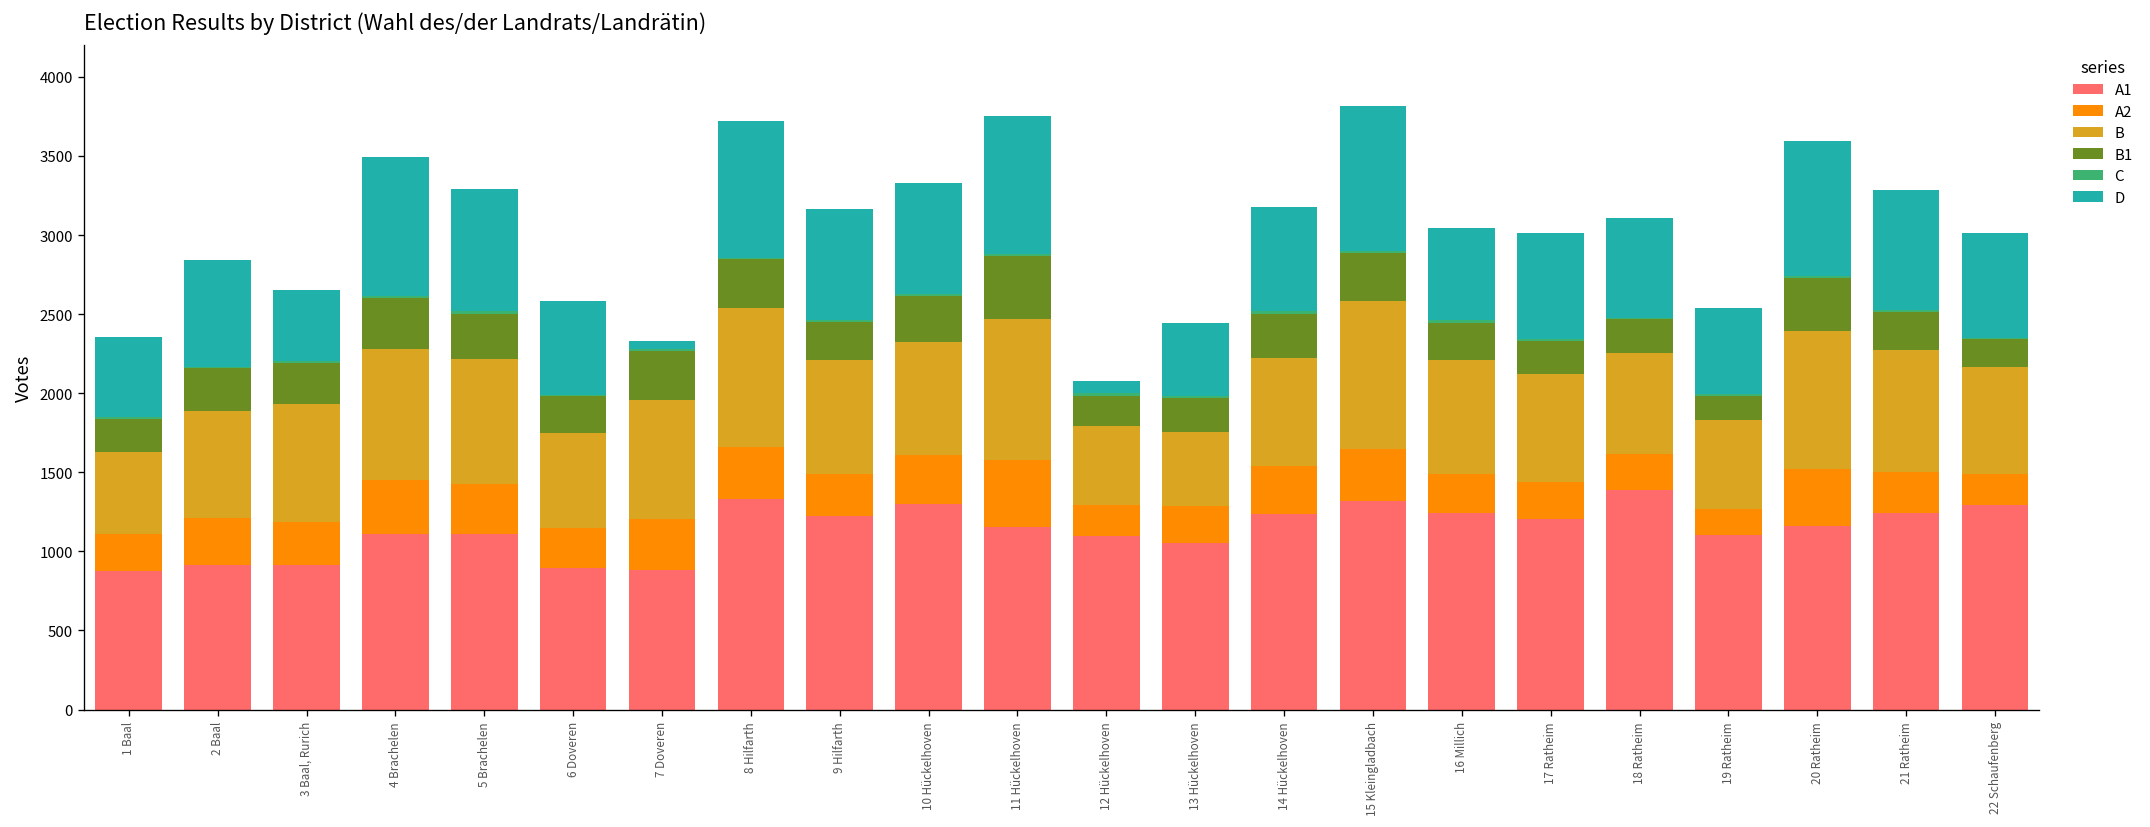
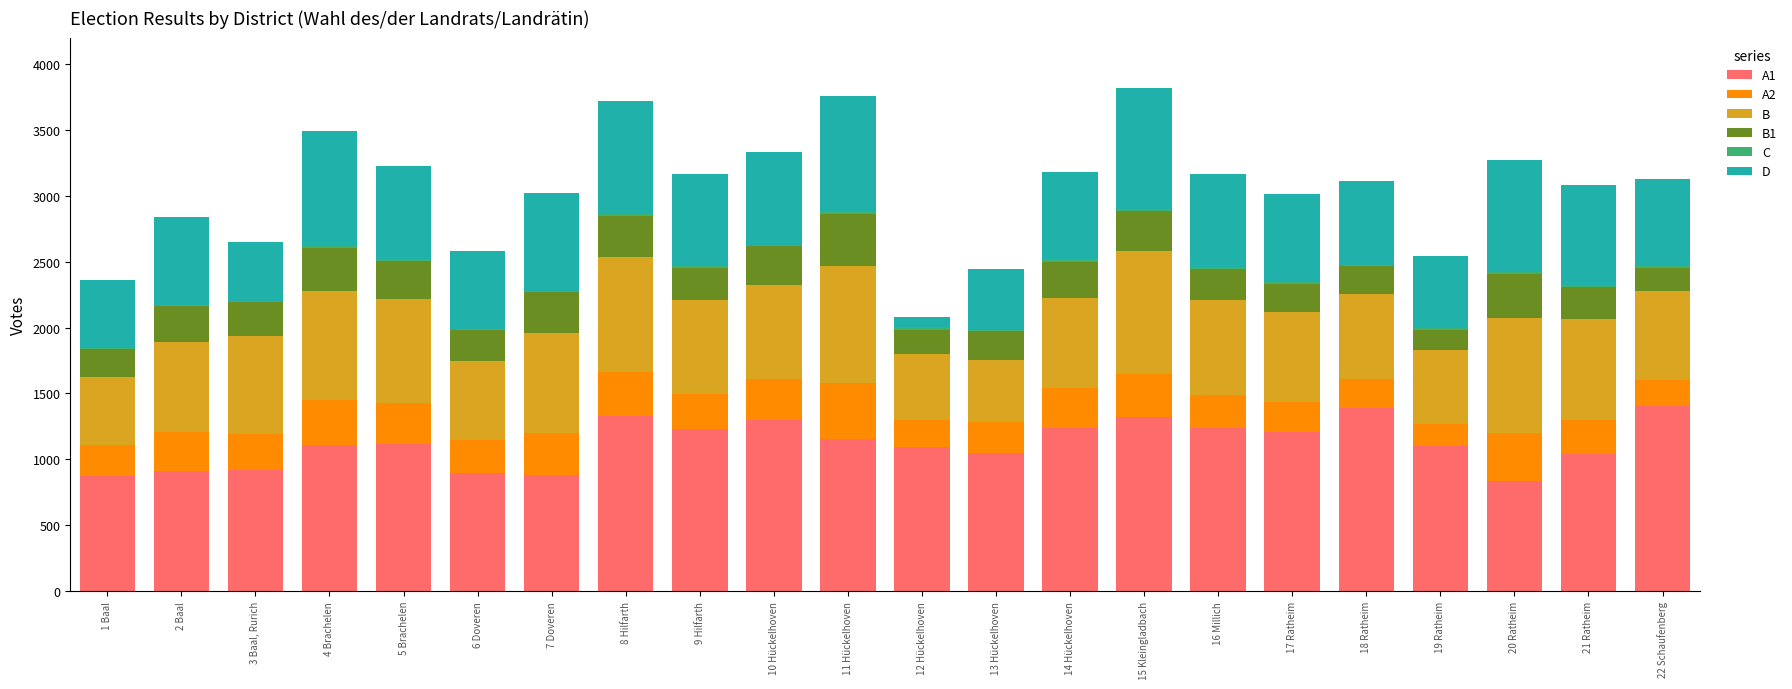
  {
    "A1": {
      "1 Baal": 870,
      "2 Baal": 910,
      "3 Baal, Rurich": 920,
      "4 Brachelen": 1110,
      "5 Brachelen": 1110,
      "6 Doveren": 900,
      "7 Doveren": 880,
      "8 Hilfarth": 1330,
      "9 Hilfarth": 1230,
      "10 Hückelhoven": 1300,
      "11 Hückelhoven": 1150,
      "12 Hückelhoven": 1100,
      "13 Hückelhoven": 1050,
      "14 Hückelhoven": 1230,
      "15 Kleingladbach": 1320,
      "16 Millich": 1240,
      "17 Ratheim": 1210,
      "18 Ratheim": 1390,
      "19 Ratheim": 1110,
-     "20 Ratheim": 1160,
-     "21 Ratheim": 1240,
-     "22 Schaufenberg": 1290
+     "20 Ratheim": 840,
+     "21 Ratheim": 1040,
+     "22 Schaufenberg": 1410
    },
    "B1": {
      "1 Baal": 210,
      "2 Baal": 280,
      "3 Baal, Rurich": 260,
      "4 Brachelen": 320,
      "5 Brachelen": 290,
      "6 Doveren": 240,
      "7 Doveren": 310,
      "8 Hilfarth": 310,
      "9 Hilfarth": 240,
      "10 Hückelhoven": 290,
      "11 Hückelhoven": 400,
      "12 Hückelhoven": 190,
      "13 Hückelhoven": 220,
      "14 Hückelhoven": 280,
      "15 Kleingladbach": 300,
      "16 Millich": 230,
      "17 Ratheim": 210,
      "18 Ratheim": 210,
      "19 Ratheim": 150,
      "20 Ratheim": 330,
      "21 Ratheim": 240,
      "22 Schaufenberg": 180
    },
    "C": {
      "14 Hückelhoven": 20
    },
    "D": {
      "1 Baal": 510,
      "2 Baal": 670,
      "3 Baal, Rurich": 450,
      "4 Brachelen": 880,
-     "5 Brachelen": 770,
+     "5 Brachelen": 710,
      "6 Doveren": 590,
-     "7 Doveren": 50,
+     "7 Doveren": 740,
      "8 Hilfarth": 860,
      "9 Hilfarth": 700,
      "10 Hückelhoven": 700,
      "11 Hückelhoven": 870,
      "12 Hückelhoven": 80,
      "13 Hückelhoven": 460,
      "14 Hückelhoven": 660,
      "15 Kleingladbach": 920,
-     "16 Millich": 580,
+     "16 Millich": 700,
      "17 Ratheim": 670,
      "18 Ratheim": 630,
      "19 Ratheim": 550,
      "20 Ratheim": 860,
      "21 Ratheim": 760,
      "22 Schaufenberg": 660
    }
  }
